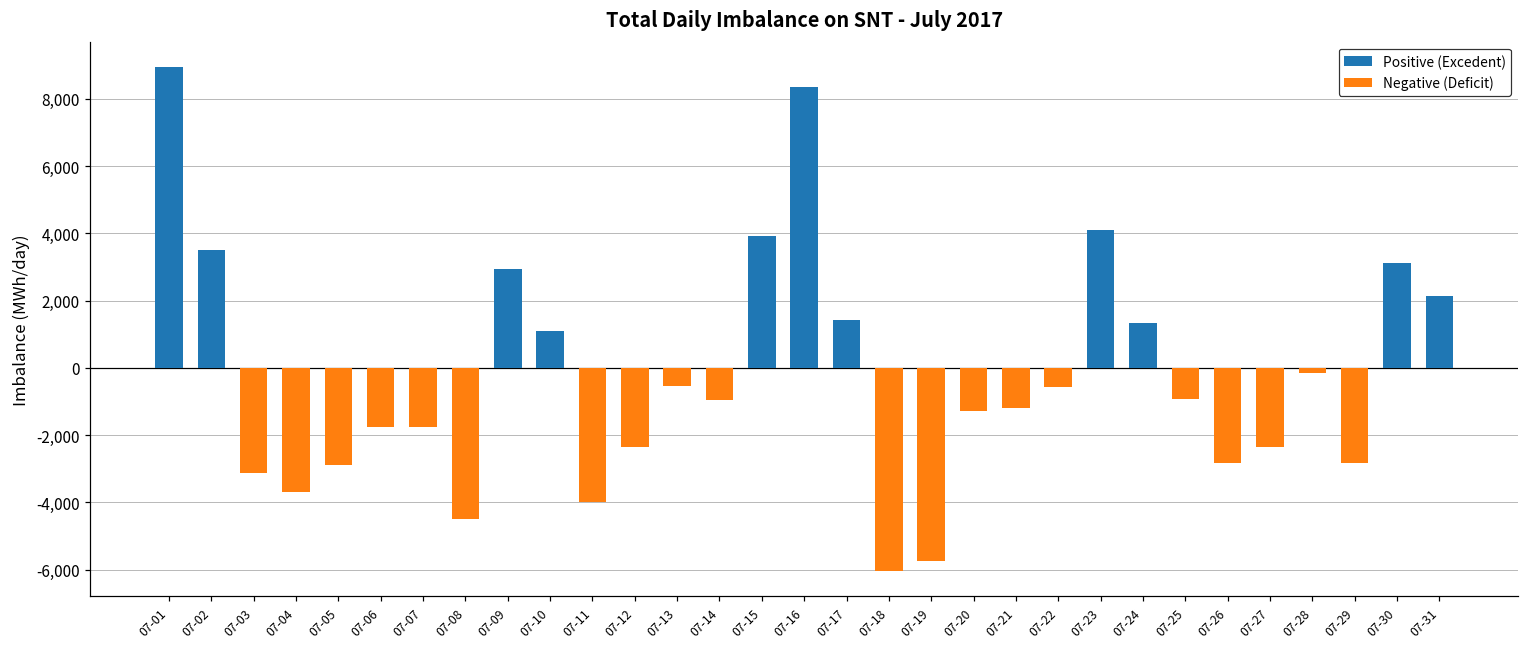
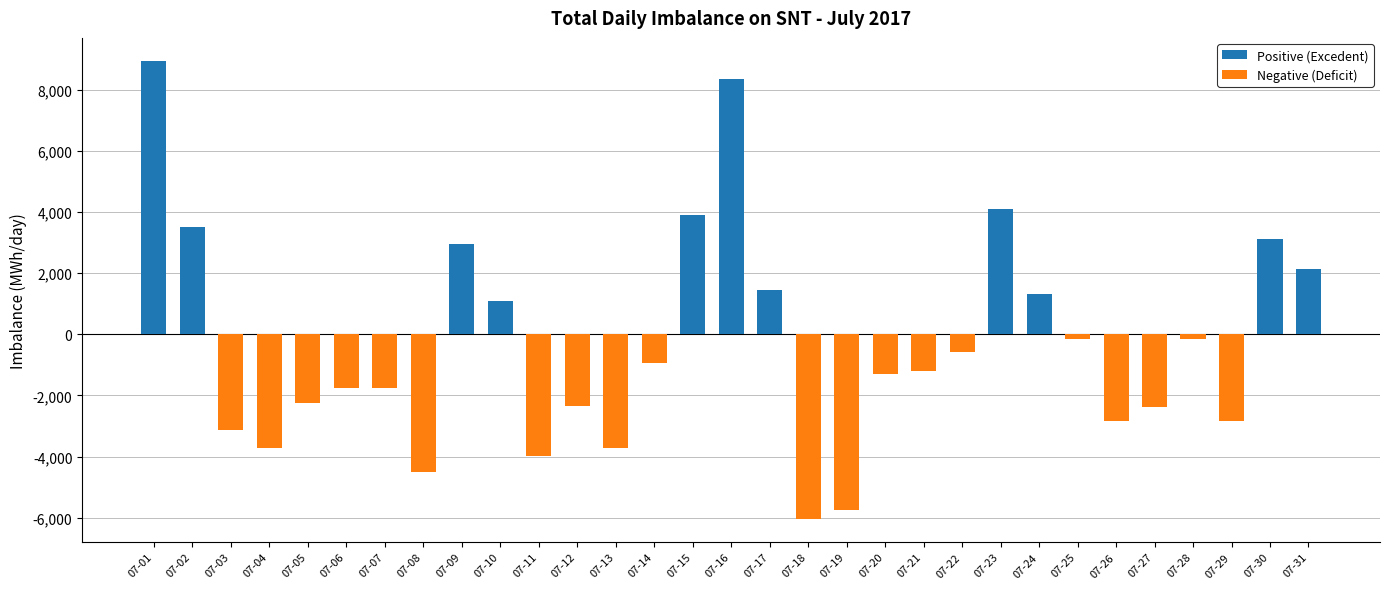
  {
    "Positive (Excedent)": {
      "07-01": "8,900",
      "07-02": "3,500",
      "07-03": "0",
      "07-04": "0",
      "07-05": "0",
      "07-06": "0",
      "07-07": "0",
      "07-08": "0",
      "07-09": "3,000",
      "07-10": "1,100",
      "07-11": "0",
      "07-12": "0",
      "07-13": "0",
      "07-14": "0",
      "07-15": "3,900",
      "07-16": "8,400",
      "07-17": "1,400",
      "07-18": "0",
      "07-19": "0",
      "07-20": "0",
      "07-21": "0",
      "07-22": "0",
      "07-23": "4,100",
      "07-24": "1,300",
      "07-25": "0",
      "07-26": "0",
      "07-27": "0",
      "07-28": "0",
      "07-29": "0",
      "07-30": "3,100",
      "07-31": "2,100"
    },
    "Negative (Deficit)": {
      "07-01": "0",
      "07-02": "0",
      "07-03": "-3,100",
      "07-04": "-3,700",
-     "07-05": "-2,900",
+     "07-05": "-2,300",
      "07-06": "-1,800",
      "07-07": "-1,800",
      "07-08": "-4,500",
      "07-09": "0",
      "07-10": "0",
      "07-11": "-4,000",
      "07-12": "-2,400",
-     "07-13": "-600",
+     "07-13": "-3,700",
      "07-14": "-1,000",
      "07-15": "0",
      "07-16": "0",
      "07-17": "0",
      "07-18": "-6,000",
      "07-19": "-5,800",
      "07-20": "-1,300",
      "07-21": "-1,200",
      "07-22": "-600",
      "07-23": "0",
      "07-24": "0",
-     "07-25": "-900",
+     "07-25": "-200",
      "07-26": "-2,800",
      "07-27": "-2,400",
      "07-28": "-200",
      "07-29": "-2,800",
      "07-30": "0",
      "07-31": "0"
    }
  }
